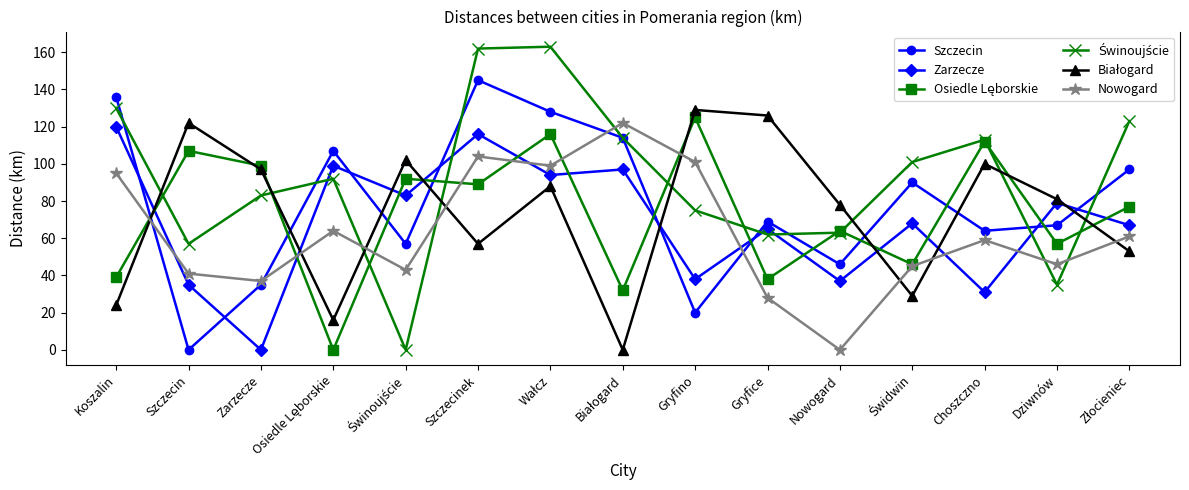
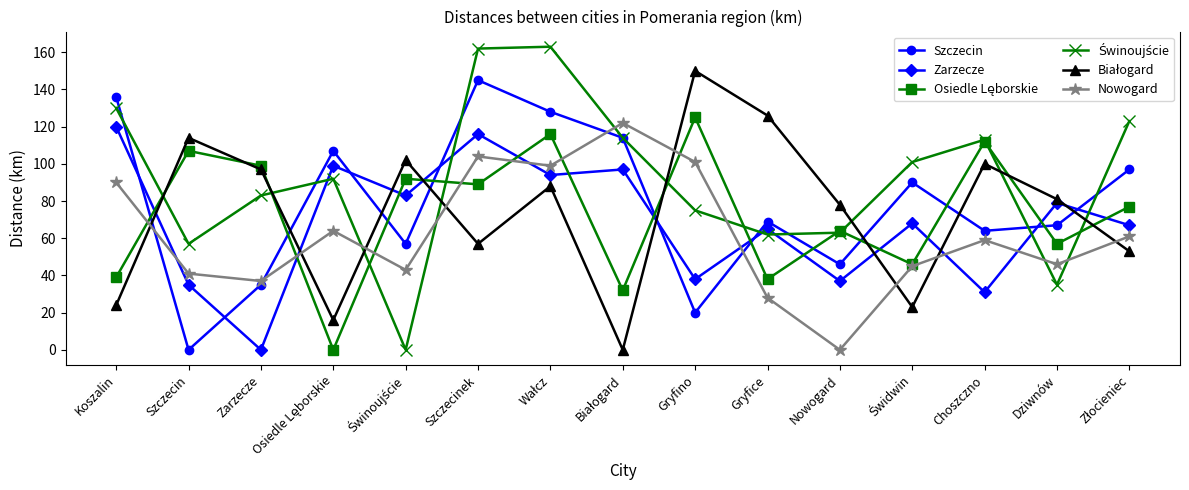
  {
    "Białogard": {
      "Koszalin": 24,
-     "Szczecin": 122,
+     "Szczecin": 114,
      "Zarzecze": 97,
      "Osiedle Lęborskie": 16,
      "Świnoujście": 102,
      "Szczecinek": 57,
      "Wałcz": 88,
      "Białogard": 0,
-     "Gryfino": 129,
+     "Gryfino": 150,
      "Gryfice": 126,
      "Nowogard": 78,
-     "Świdwin": 29,
+     "Świdwin": 23,
      "Choszczno": 100,
      "Dziwnów": 81,
      "Złocieniec": 53
    },
    "Nowogard": {
-     "Koszalin": 95,
+     "Koszalin": 90,
      "Szczecin": 41,
      "Zarzecze": 37,
      "Osiedle Lęborskie": 64,
      "Świnoujście": 43,
      "Szczecinek": 104,
      "Wałcz": 99,
      "Białogard": 122,
      "Gryfino": 101,
      "Gryfice": 28,
      "Nowogard": 0,
      "Choszczno": 59,
      "Dziwnów": 46,
      "Złocieniec": 61
    }
  }
